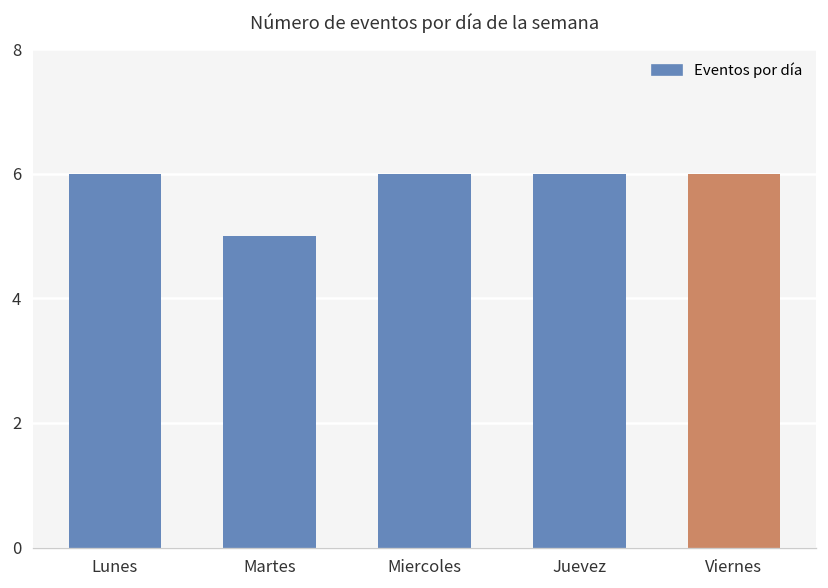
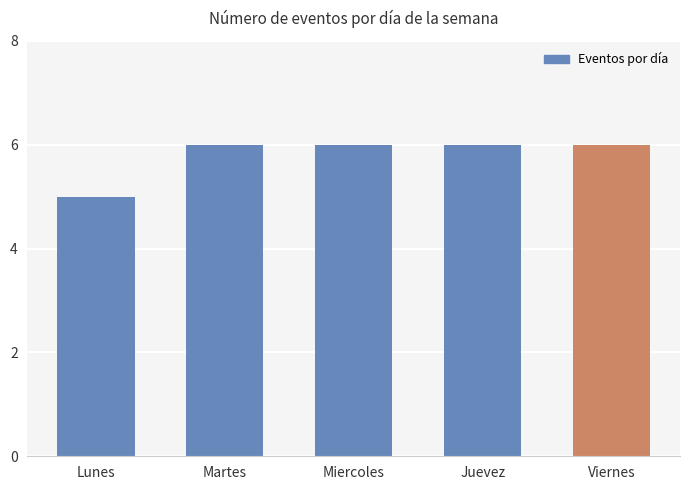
  {
-   "Lunes": 6,
-   "Martes": 5,
+   "Lunes": 5,
+   "Martes": 6,
    "Miercoles": 6,
    "Juevez": 6,
    "Viernes": 6
  }
